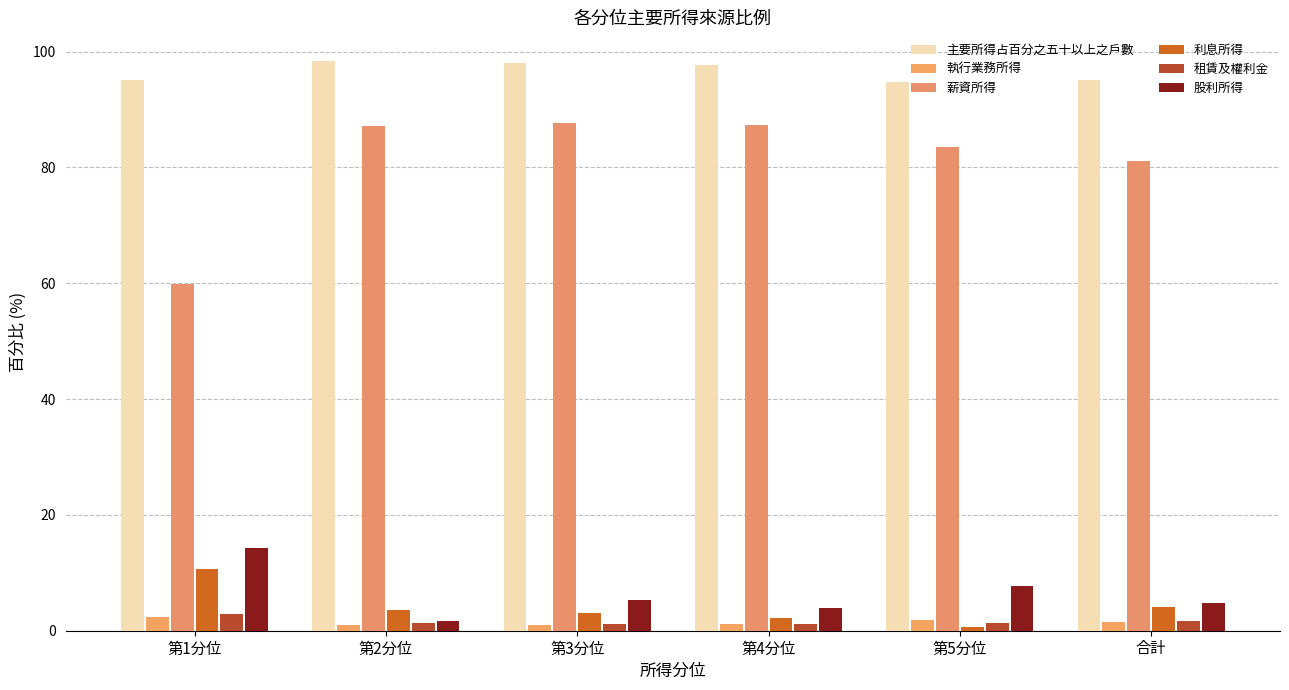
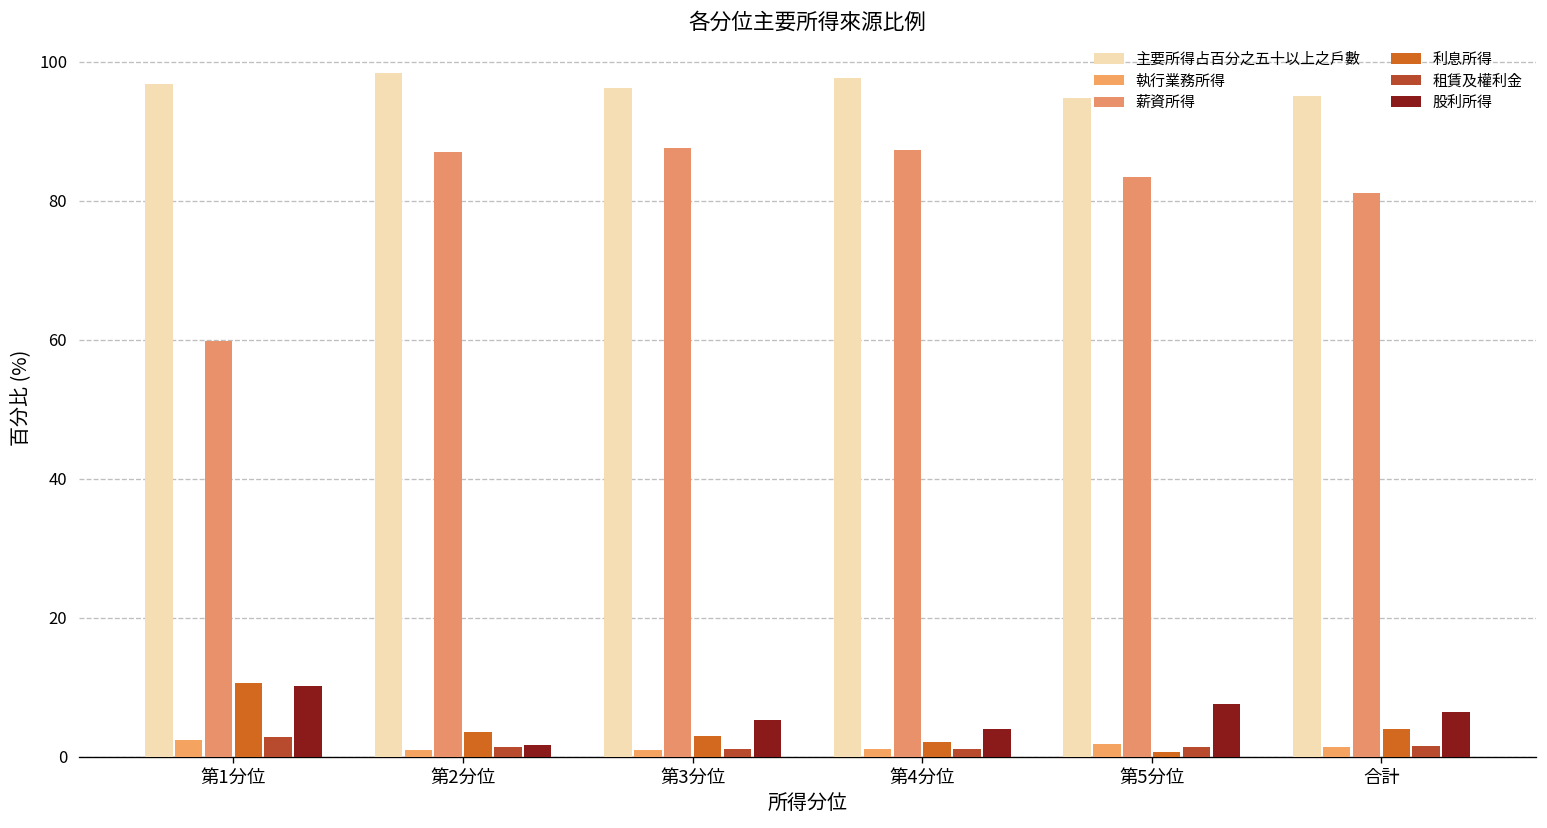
  {
    "主要所得占百分之五十以上之戶數": {
-     "第1分位": 95,
+     "第1分位": 97,
      "第2分位": 98,
-     "第3分位": 98,
+     "第3分位": 96,
      "第4分位": 98,
      "第5分位": 95,
      "合計": 95
    },
    "股利所得": {
-     "第1分位": 14,
+     "第1分位": 10,
      "第2分位": 2,
      "第3分位": 5,
      "第4分位": 4,
      "第5分位": 8,
-     "合計": 5
+     "合計": 6
    }
  }
